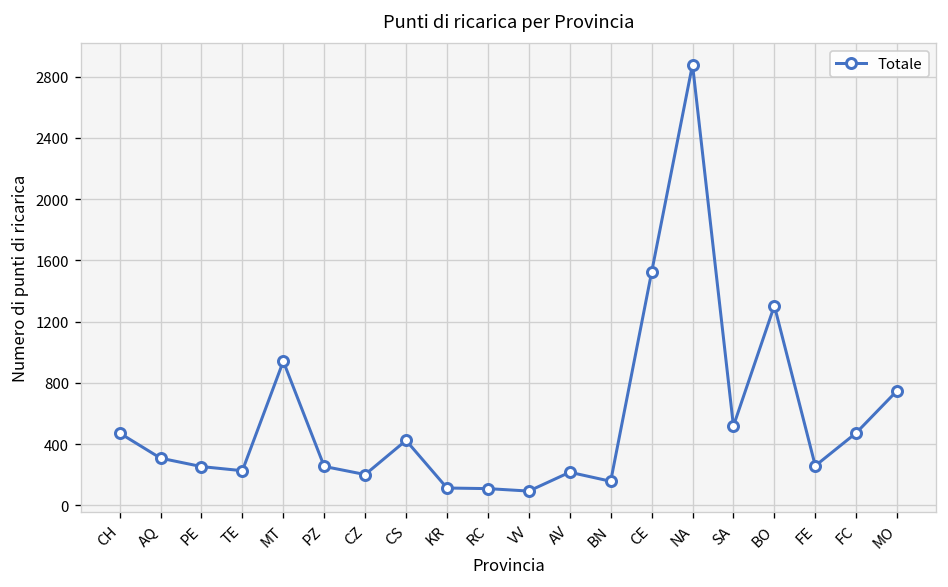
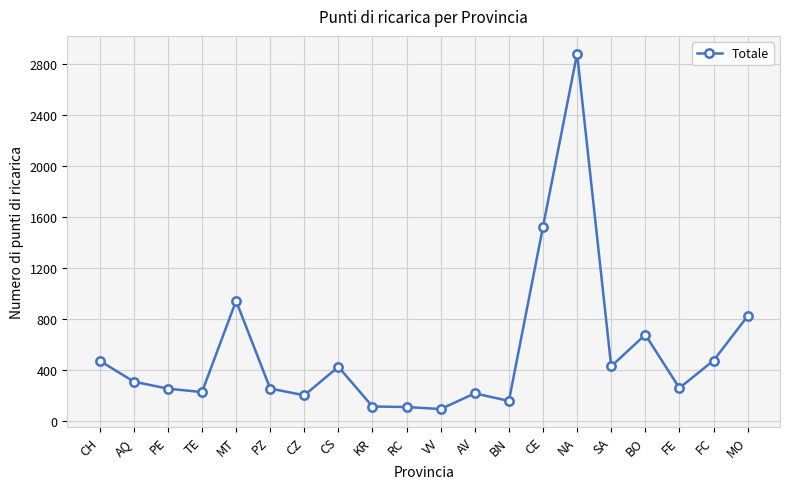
  {
    "CH": 470,
    "AQ": 310,
    "PE": 250,
    "TE": 230,
    "MT": 940,
    "PZ": 250,
    "CZ": 200,
    "CS": 420,
    "KR": 110,
    "RC": 110,
    "VV": 90,
    "AV": 220,
    "BN": 160,
    "CE": 1520,
    "NA": 2880,
-   "SA": 520,
-   "BO": 1300,
+   "SA": 430,
+   "BO": 680,
    "FE": 260,
    "FC": 470,
-   "MO": 750
+   "MO": 820
  }
